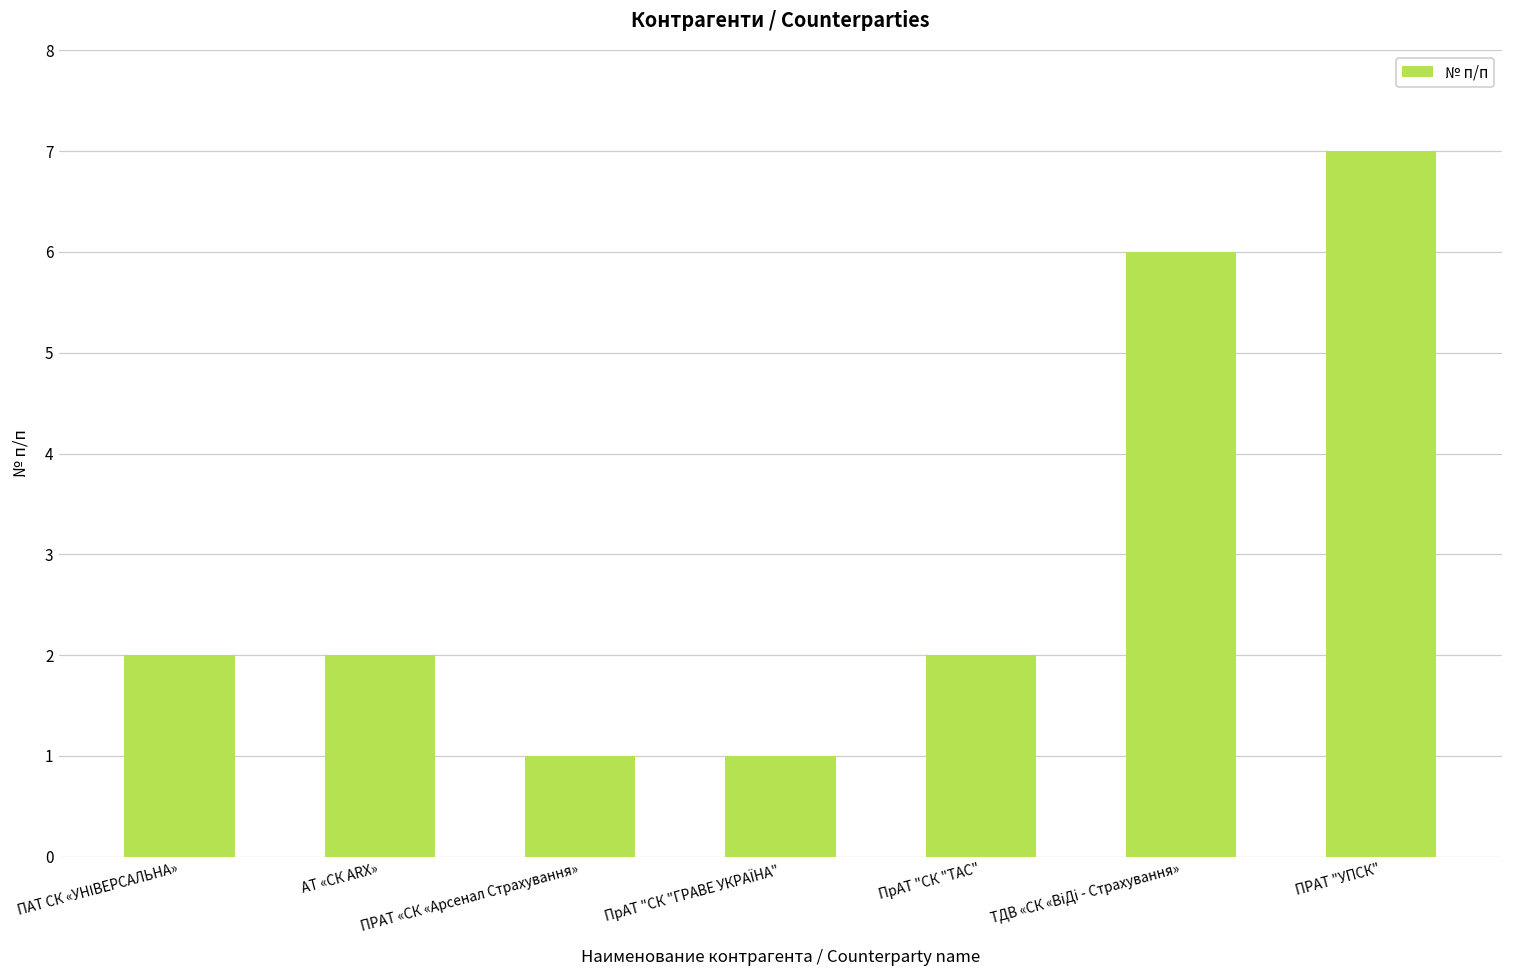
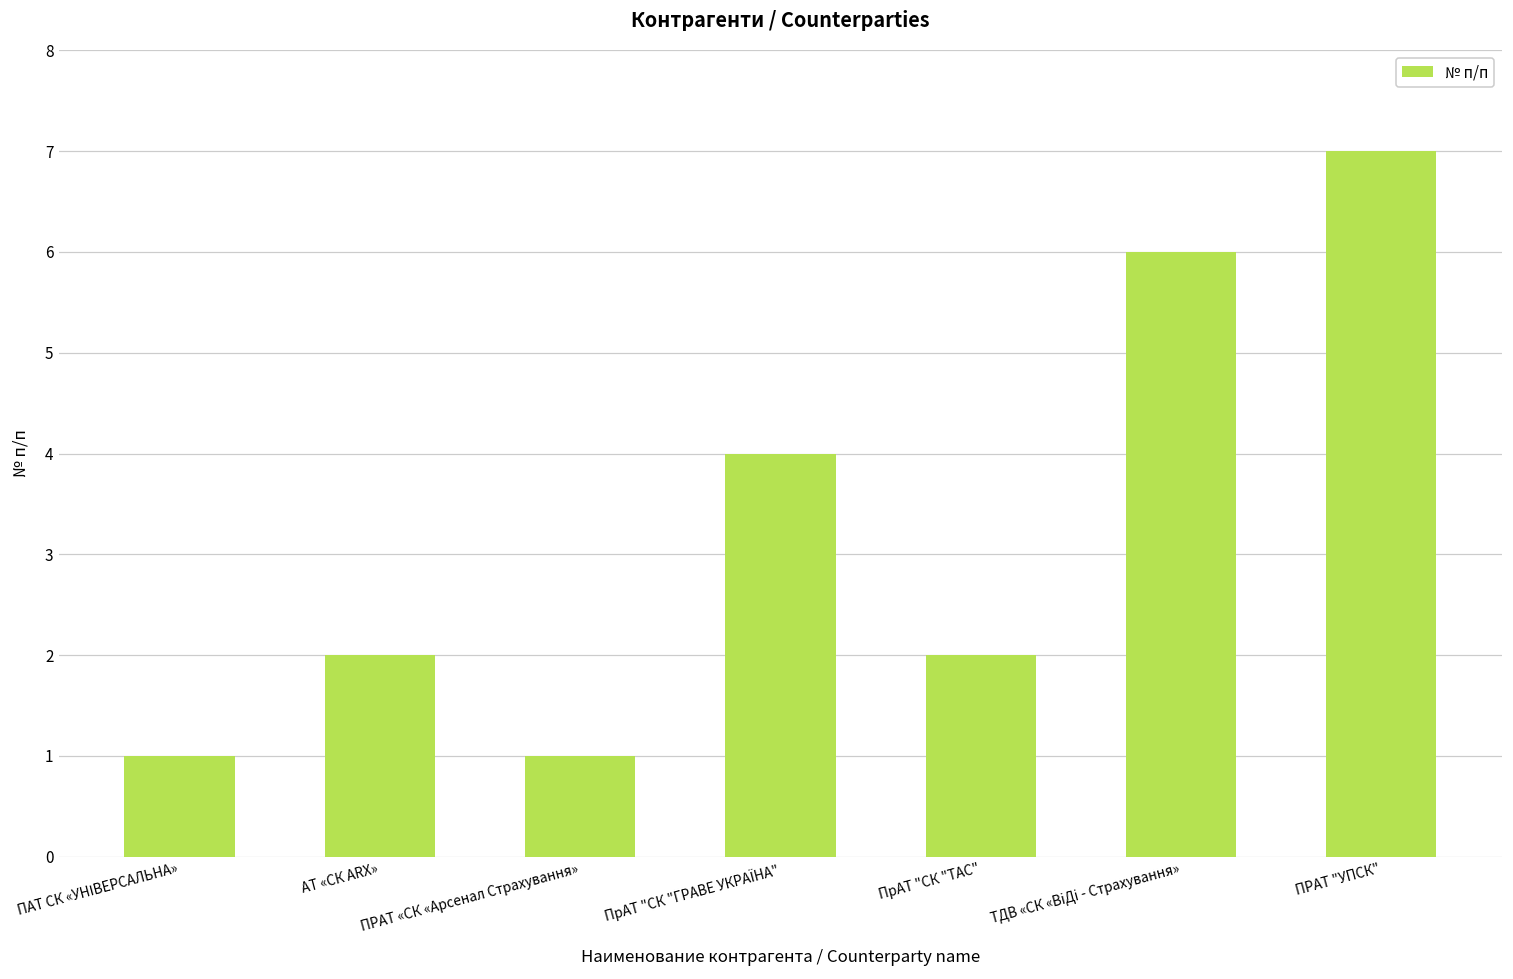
  {
-   "ПАТ СК «УНІВЕРСАЛЬНА»": 2,
+   "ПАТ СК «УНІВЕРСАЛЬНА»": 1,
    "АТ «СК ARX»": 2,
    "ПРАТ «СК «Арсенал Страхування»": 1,
-   "ПрАТ \"СК \"ГРАВЕ УКРАЇНА\"": 1,
+   "ПрАТ \"СК \"ГРАВЕ УКРАЇНА\"": 4,
    "ПрАТ \"СК \"ТАС\"": 2,
    "ТДВ «СК «ВіДі - Страхування»": 6,
    "ПРАТ \"УПСК\"": 7
  }
